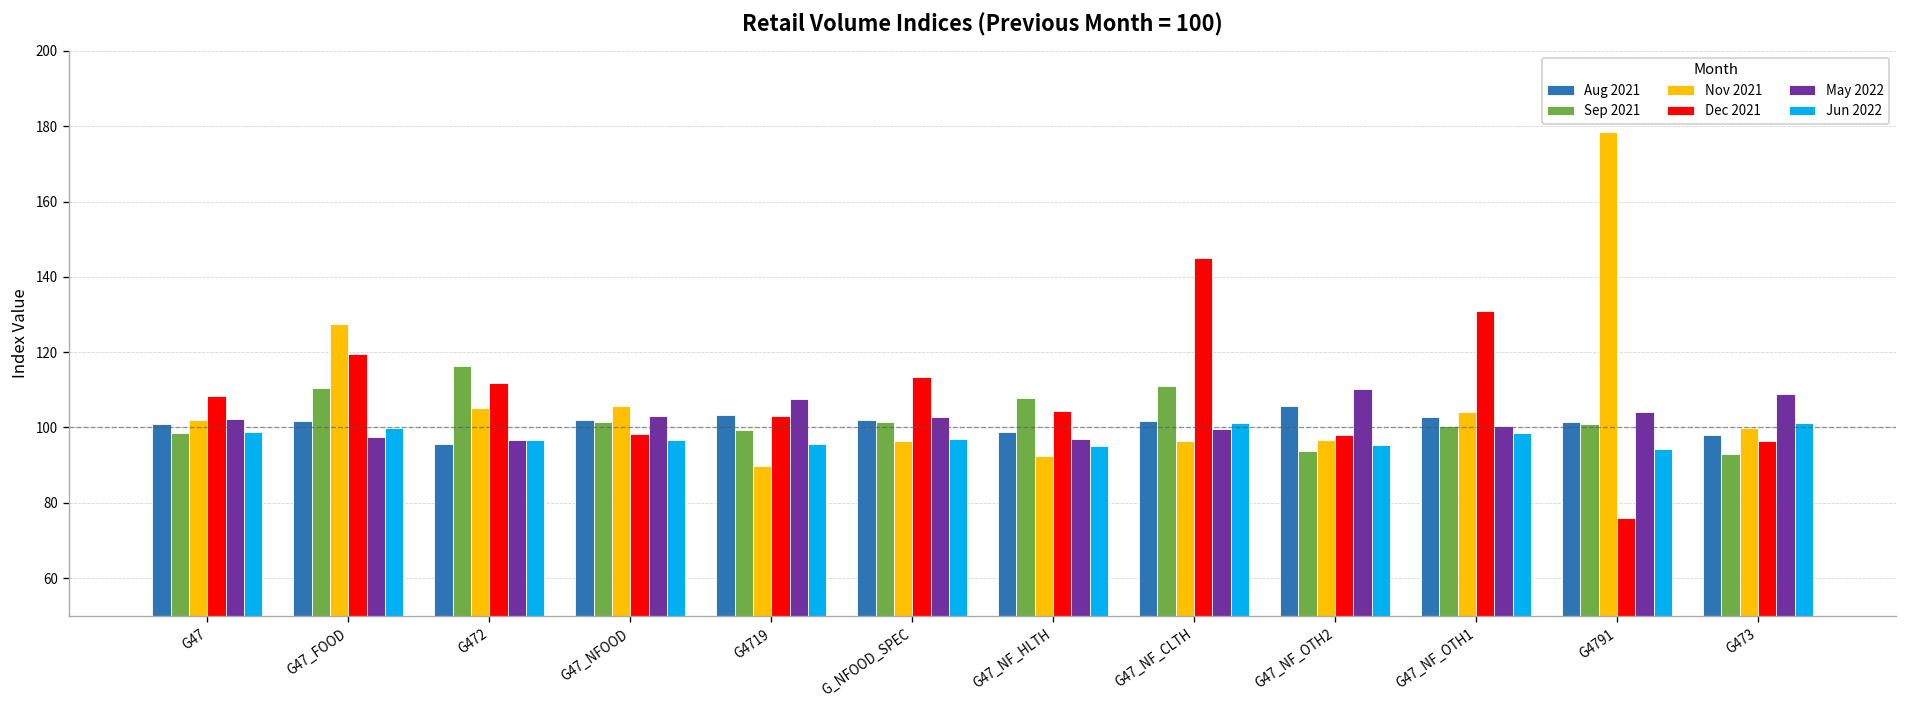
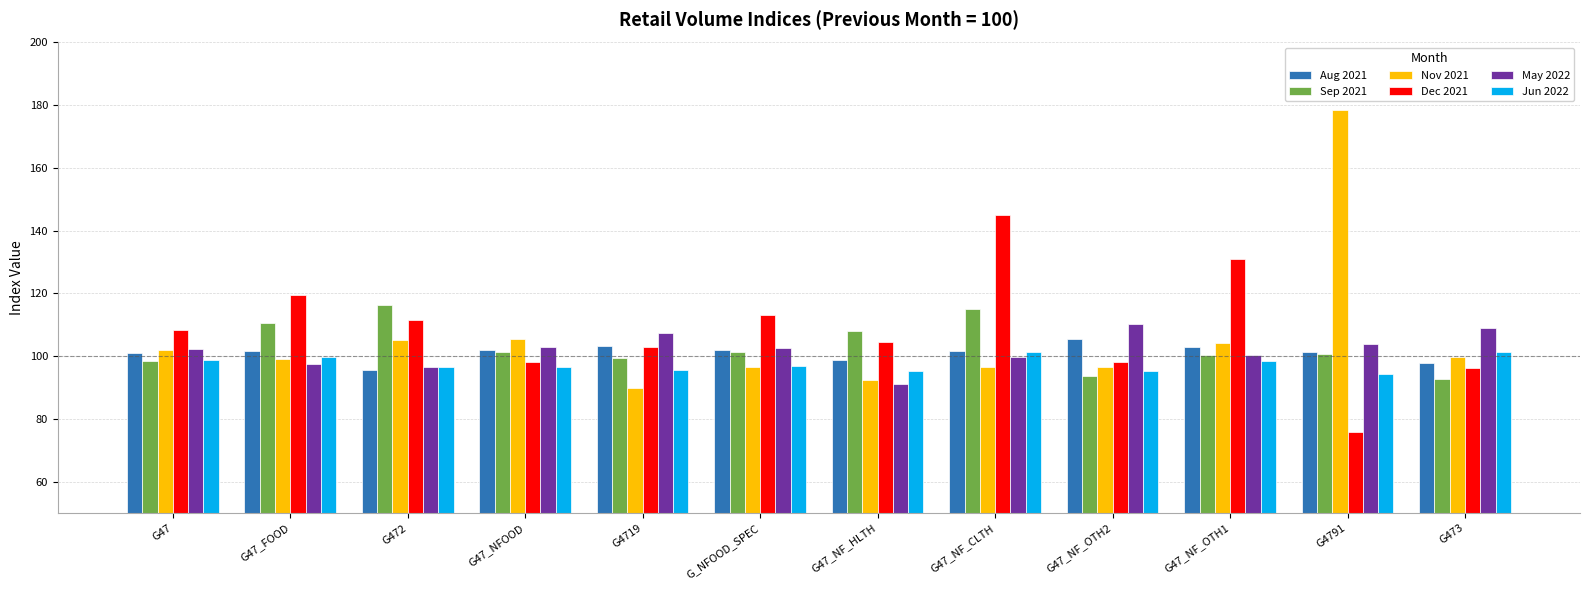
  {
    "Aug 2021": {
      "G47": 101,
      "G47_FOOD": 102,
      "G472": 96,
      "G47_NFOOD": 102,
      "G4719": 103,
      "G_NFOOD_SPEC": 102,
      "G47_NF_HLTH": 99,
      "G47_NF_CLTH": 102,
      "G47_NF_OTH2": 106,
      "G47_NF_OTH1": 103,
      "G4791": 101,
      "G473": 98
    },
    "Sep 2021": {
      "G47": 99,
      "G47_FOOD": 111,
      "G472": 116,
      "G47_NFOOD": 101,
      "G4719": 99,
      "G_NFOOD_SPEC": 101,
      "G47_NF_HLTH": 108,
-     "G47_NF_CLTH": 111,
+     "G47_NF_CLTH": 115,
      "G47_NF_OTH2": 94,
      "G47_NF_OTH1": 100,
      "G4791": 101,
      "G473": 93
    },
    "Nov 2021": {
      "G47": 102,
-     "G47_FOOD": 128,
+     "G47_FOOD": 99,
      "G472": 105,
      "G47_NFOOD": 106,
      "G4719": 90,
      "G_NFOOD_SPEC": 97,
      "G47_NF_HLTH": 92,
      "G47_NF_CLTH": 97,
      "G47_NF_OTH2": 97,
      "G47_NF_OTH1": 104,
      "G4791": 179,
      "G473": 100
    },
    "Dec 2021": {
      "G47": 108,
      "G47_FOOD": 120,
      "G472": 112,
      "G47_NFOOD": 98,
      "G4719": 103,
      "G_NFOOD_SPEC": 113,
      "G47_NF_HLTH": 105,
      "G47_NF_CLTH": 145,
      "G47_NF_OTH2": 98,
      "G47_NF_OTH1": 131,
      "G4791": 76,
      "G473": 96
    },
    "May 2022": {
      "G47": 102,
      "G47_FOOD": 98,
      "G472": 97,
      "G47_NFOOD": 103,
      "G4719": 108,
      "G_NFOOD_SPEC": 103,
-     "G47_NF_HLTH": 97,
+     "G47_NF_HLTH": 91,
      "G47_NF_CLTH": 100,
      "G47_NF_OTH2": 110,
      "G47_NF_OTH1": 100,
      "G4791": 104,
      "G473": 109
    },
    "Jun 2022": {
      "G47": 99,
      "G47_FOOD": 100,
      "G472": 97,
      "G47_NFOOD": 97,
      "G4719": 96,
      "G_NFOOD_SPEC": 97,
      "G47_NF_HLTH": 95,
      "G47_NF_CLTH": 101,
      "G47_NF_OTH2": 95,
      "G47_NF_OTH1": 99,
      "G4791": 94,
      "G473": 101
    }
  }
